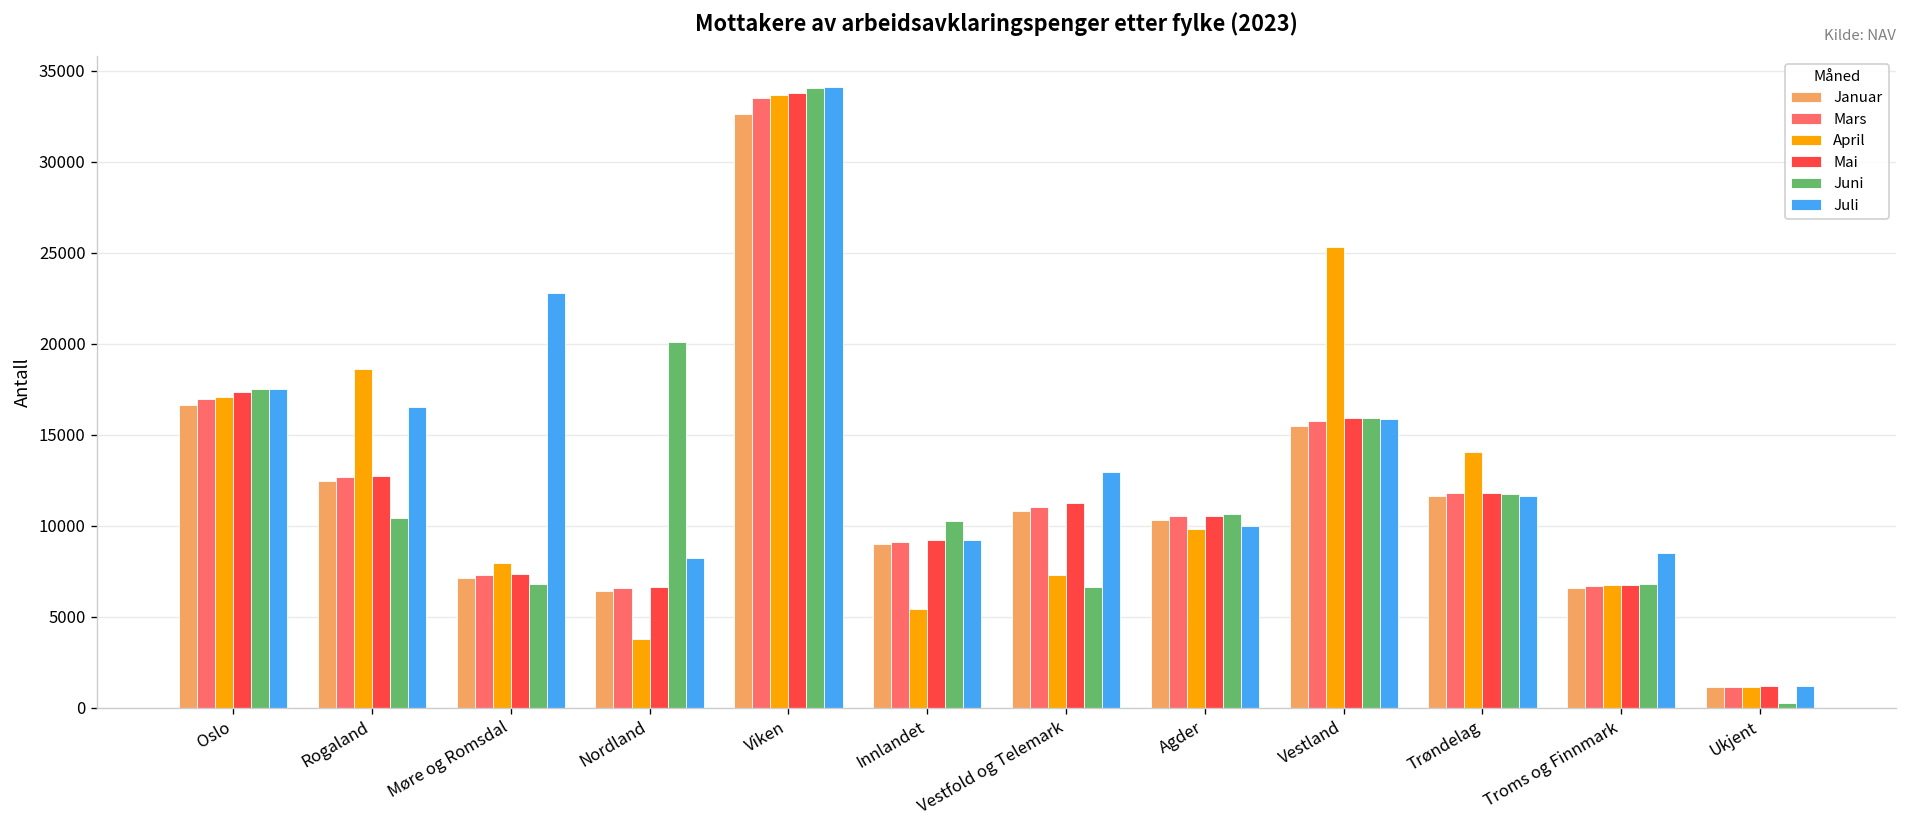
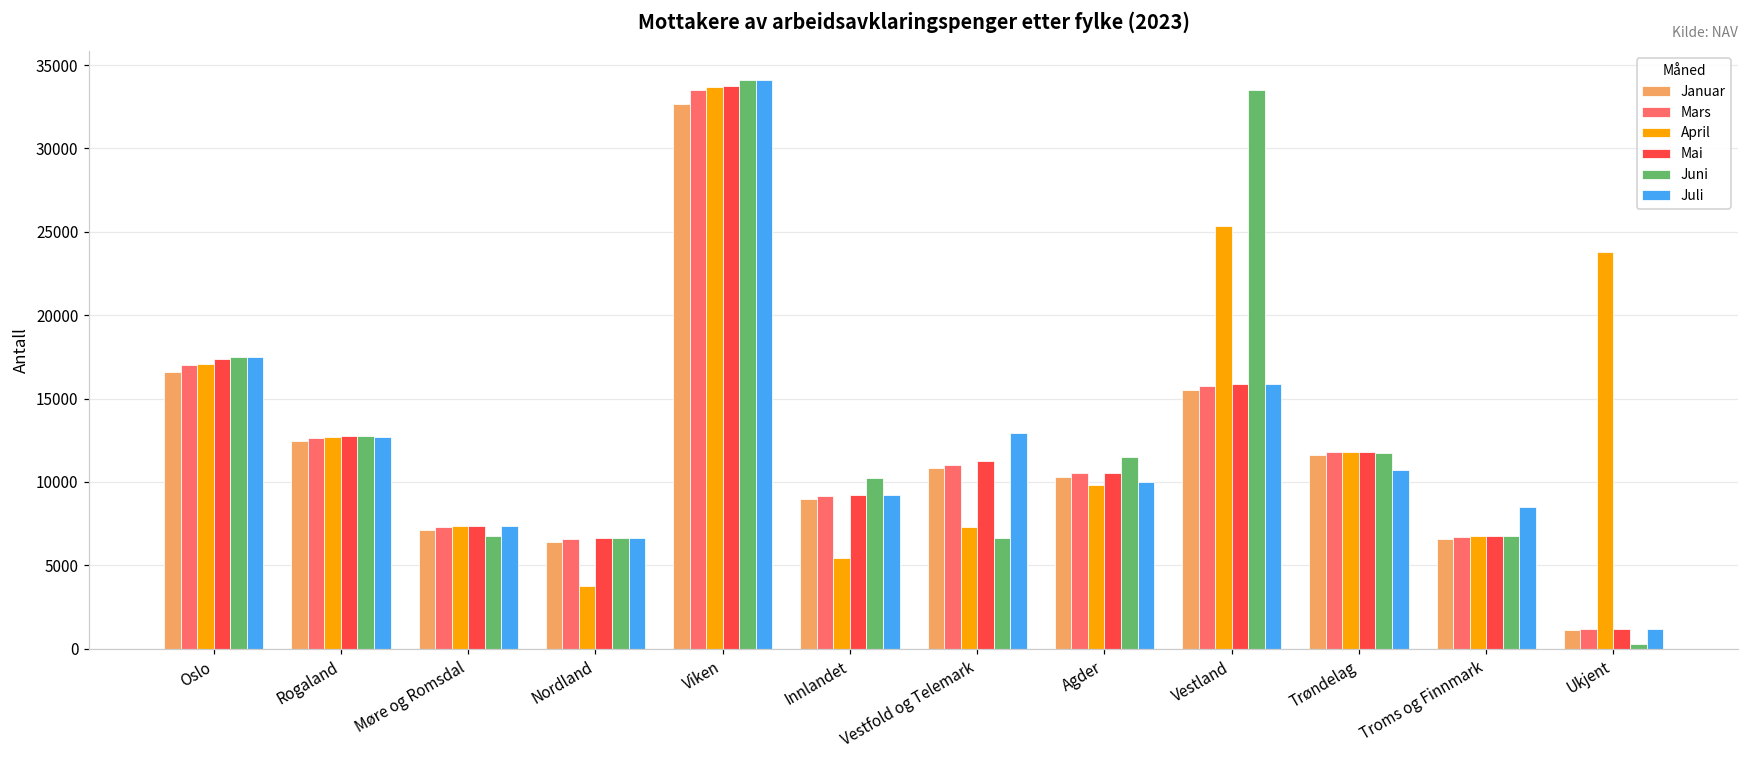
  {
    "April": {
      "Oslo": 17100,
-     "Rogaland": 18600,
-     "Møre og Romsdal": 8000,
+     "Rogaland": 12700,
+     "Møre og Romsdal": 7300,
      "Nordland": 3800,
      "Viken": 33700,
      "Innlandet": 5400,
      "Vestfold og Telemark": 7300,
      "Agder": 9800,
      "Vestland": 25300,
-     "Trøndelag": 14000,
+     "Trøndelag": 11800,
      "Troms og Finnmark": 6700,
-     "Ukjent": 1200
+     "Ukjent": 23800
    },
    "Juni": {
      "Oslo": 17500,
-     "Rogaland": 10400,
+     "Rogaland": 12700,
      "Møre og Romsdal": 6800,
-     "Nordland": 20100,
+     "Nordland": 6600,
      "Viken": 34100,
      "Innlandet": 10200,
      "Vestfold og Telemark": 6600,
-     "Agder": 10600,
-     "Vestland": 15900,
+     "Agder": 11500,
+     "Vestland": 33500,
      "Trøndelag": 11700,
      "Troms og Finnmark": 6800,
      "Ukjent": 300
    },
    "Juli": {
      "Oslo": 17500,
-     "Rogaland": 16500,
-     "Møre og Romsdal": 22800,
-     "Nordland": 8200,
+     "Rogaland": 12700,
+     "Møre og Romsdal": 7300,
+     "Nordland": 6600,
      "Viken": 34100,
      "Innlandet": 9200,
      "Vestfold og Telemark": 12900,
      "Agder": 10000,
      "Vestland": 15900,
-     "Trøndelag": 11600,
+     "Trøndelag": 10700,
      "Troms og Finnmark": 8500,
      "Ukjent": 1200
    }
  }
